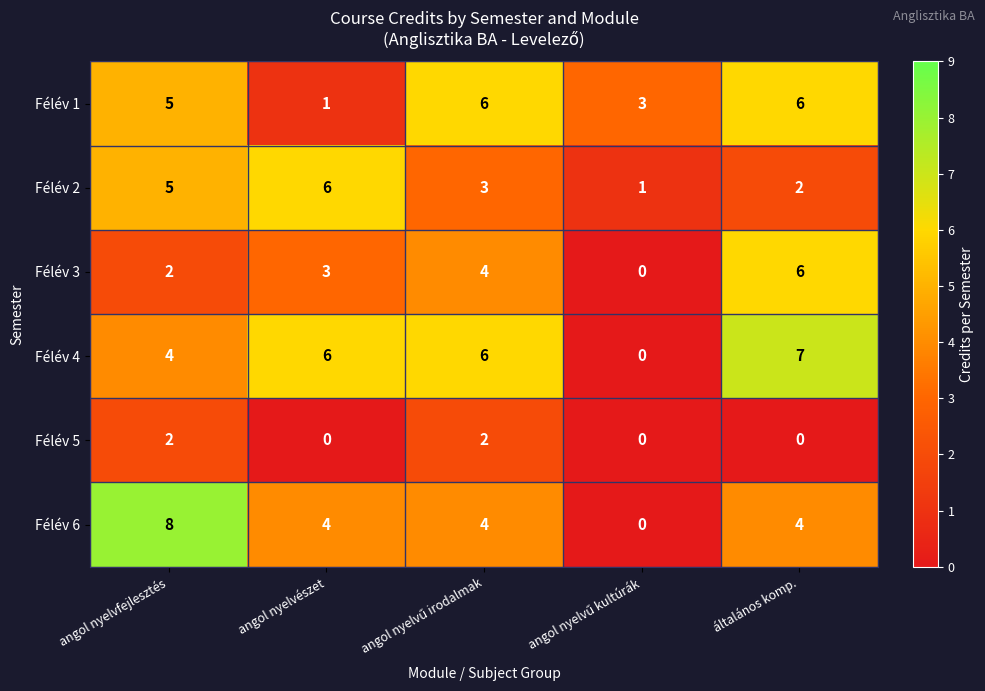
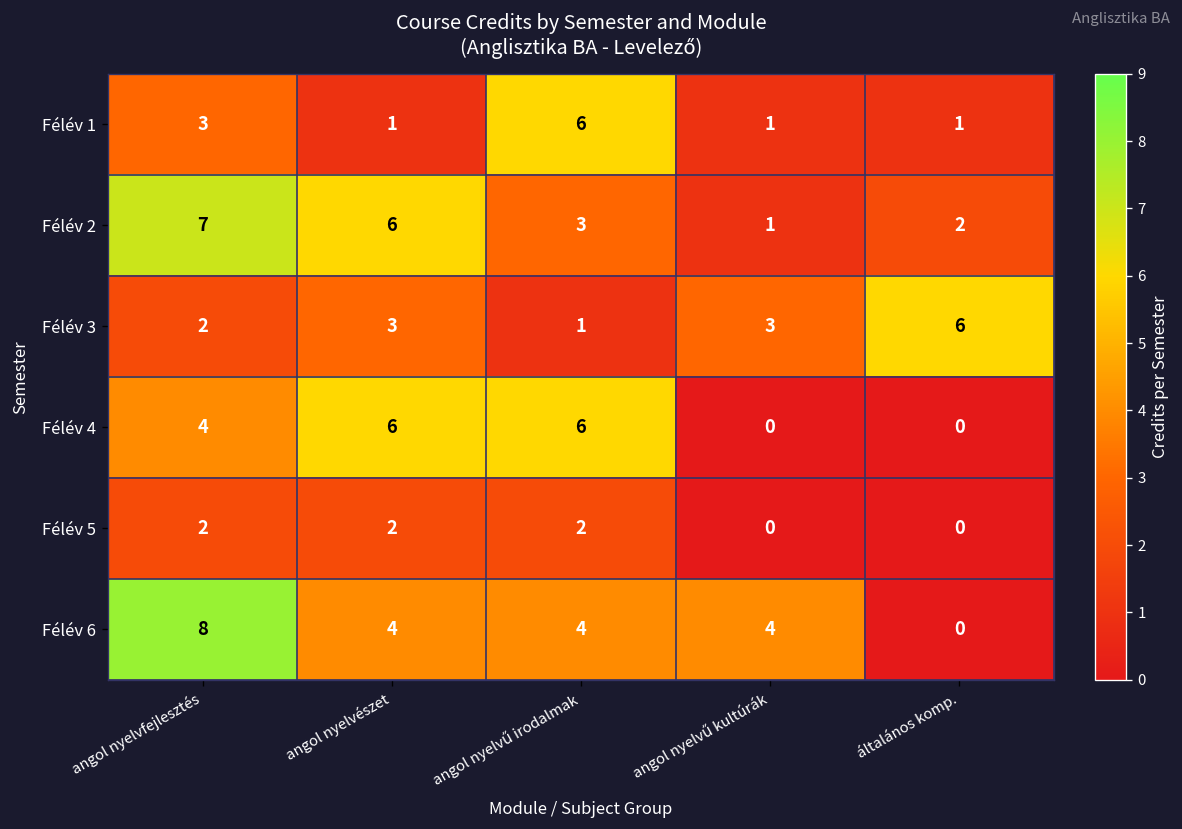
  {
    "Félév 1": {
-     "angol nyelvfejlesztés": 5,
+     "angol nyelvfejlesztés": 3,
      "angol nyelvészet": 1,
      "angol nyelvű irodalmak": 6,
-     "angol nyelvű kultúrák": 3,
-     "általános komp.": 6
+     "angol nyelvű kultúrák": 1,
+     "általános komp.": 1
    },
    "Félév 2": {
-     "angol nyelvfejlesztés": 5,
+     "angol nyelvfejlesztés": 7,
      "angol nyelvészet": 6,
      "angol nyelvű irodalmak": 3,
      "angol nyelvű kultúrák": 1,
      "általános komp.": 2
    },
    "Félév 3": {
      "angol nyelvfejlesztés": 2,
      "angol nyelvészet": 3,
-     "angol nyelvű irodalmak": 4,
-     "angol nyelvű kultúrák": 0,
+     "angol nyelvű irodalmak": 1,
+     "angol nyelvű kultúrák": 3,
      "általános komp.": 6
    },
    "Félév 4": {
      "angol nyelvfejlesztés": 4,
      "angol nyelvészet": 6,
      "angol nyelvű irodalmak": 6,
      "angol nyelvű kultúrák": 0,
-     "általános komp.": 7
+     "általános komp.": 0
    },
    "Félév 5": {
      "angol nyelvfejlesztés": 2,
-     "angol nyelvészet": 0,
+     "angol nyelvészet": 2,
      "angol nyelvű irodalmak": 2,
      "angol nyelvű kultúrák": 0,
      "általános komp.": 0
    },
    "Félév 6": {
      "angol nyelvfejlesztés": 8,
      "angol nyelvészet": 4,
      "angol nyelvű irodalmak": 4,
-     "angol nyelvű kultúrák": 0,
-     "általános komp.": 4
+     "angol nyelvű kultúrák": 4,
+     "általános komp.": 0
    }
  }
